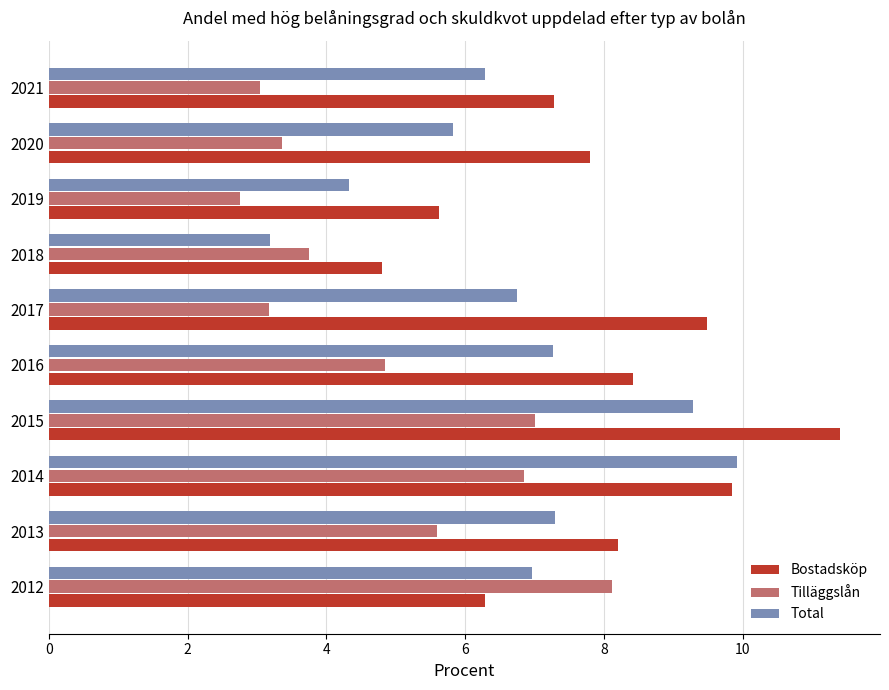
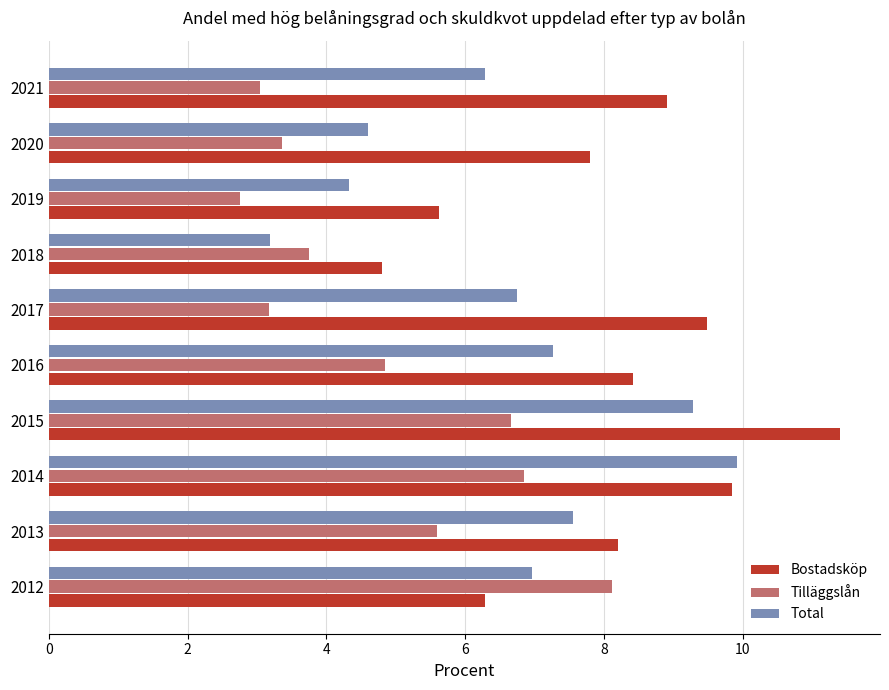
  {
    "Bostadsköp": {
-     "2021": 7.3,
+     "2021": 8.9,
      "2020": 7.8,
      "2019": 5.6,
      "2018": 4.8,
      "2017": 9.5,
      "2016": 8.4,
      "2015": 11.4,
      "2014": 9.9,
      "2013": 8.2,
      "2012": 6.3
    },
    "Tilläggslån": {
      "2021": 3.0,
      "2020": 3.4,
      "2019": 2.8,
      "2018": 3.8,
      "2017": 3.2,
      "2016": 4.8,
-     "2015": 7.0,
+     "2015": 6.7,
      "2014": 6.9,
      "2013": 5.6,
      "2012": 8.1
    },
    "Total": {
      "2021": 6.3,
-     "2020": 5.8,
+     "2020": 4.6,
      "2019": 4.3,
      "2018": 3.2,
      "2017": 6.8,
      "2016": 7.3,
      "2015": 9.3,
      "2014": 9.9,
-     "2013": 7.3,
+     "2013": 7.6,
      "2012": 7.0
    }
  }
